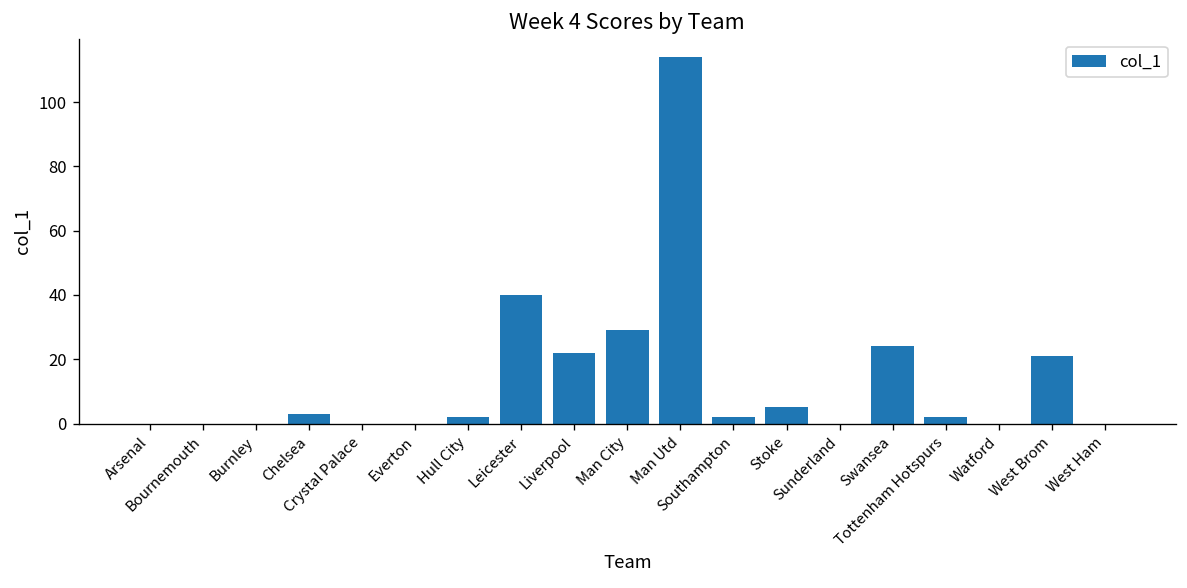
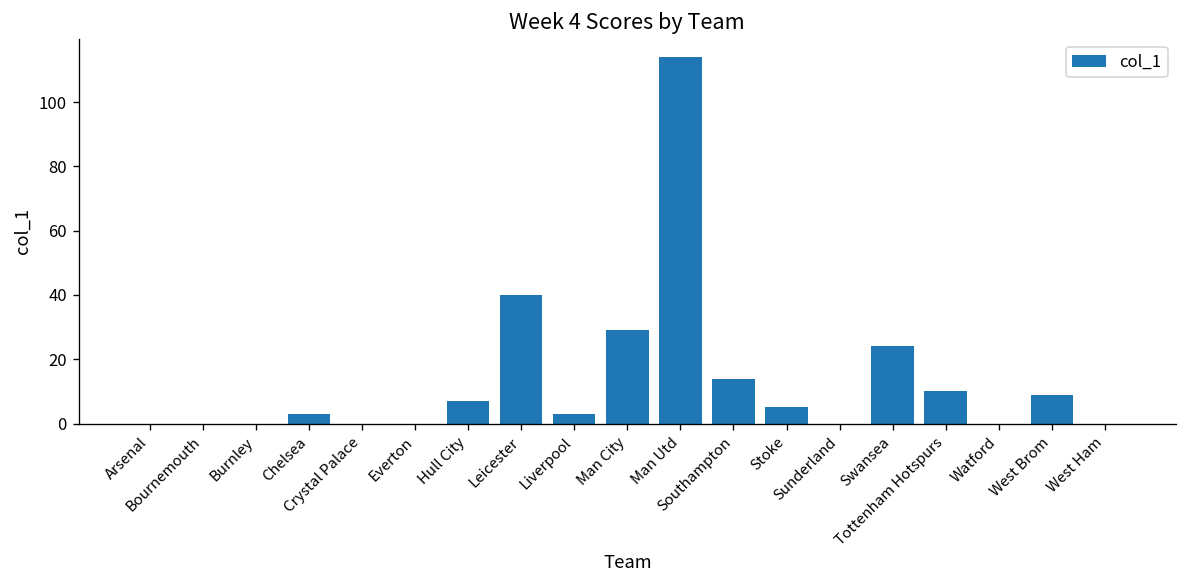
  {
    "Arsenal": 0,
    "Bournemouth": 0,
    "Burnley": 0,
    "Chelsea": 3,
    "Crystal Palace": 0,
    "Everton": 0,
-   "Hull City": 2,
+   "Hull City": 7,
    "Leicester": 40,
-   "Liverpool": 22,
+   "Liverpool": 3,
    "Man City": 29,
    "Man Utd": 114,
-   "Southampton": 2,
+   "Southampton": 14,
    "Stoke": 5,
    "Sunderland": 0,
    "Swansea": 24,
-   "Tottenham Hotspurs": 2,
+   "Tottenham Hotspurs": 10,
    "Watford": 0,
-   "West Brom": 21,
+   "West Brom": 9,
    "West Ham": 0
  }
